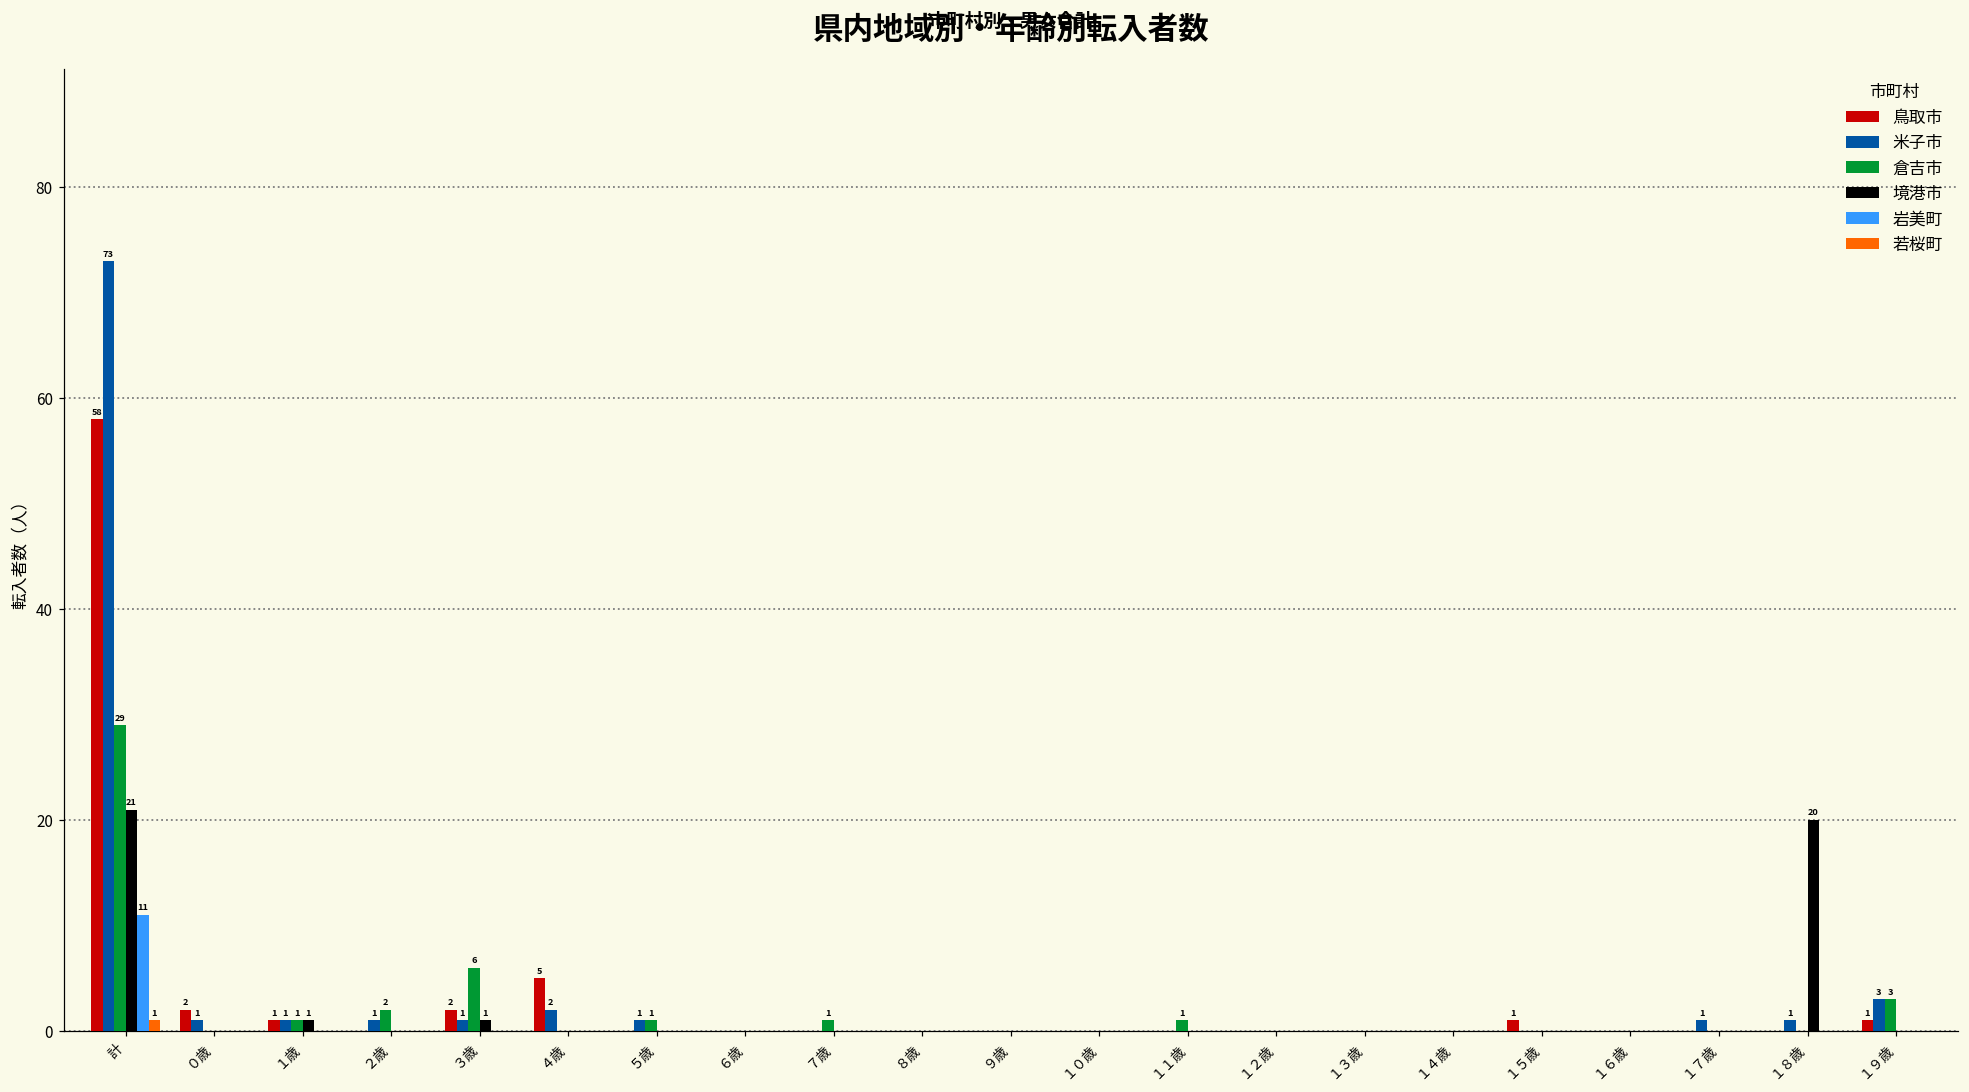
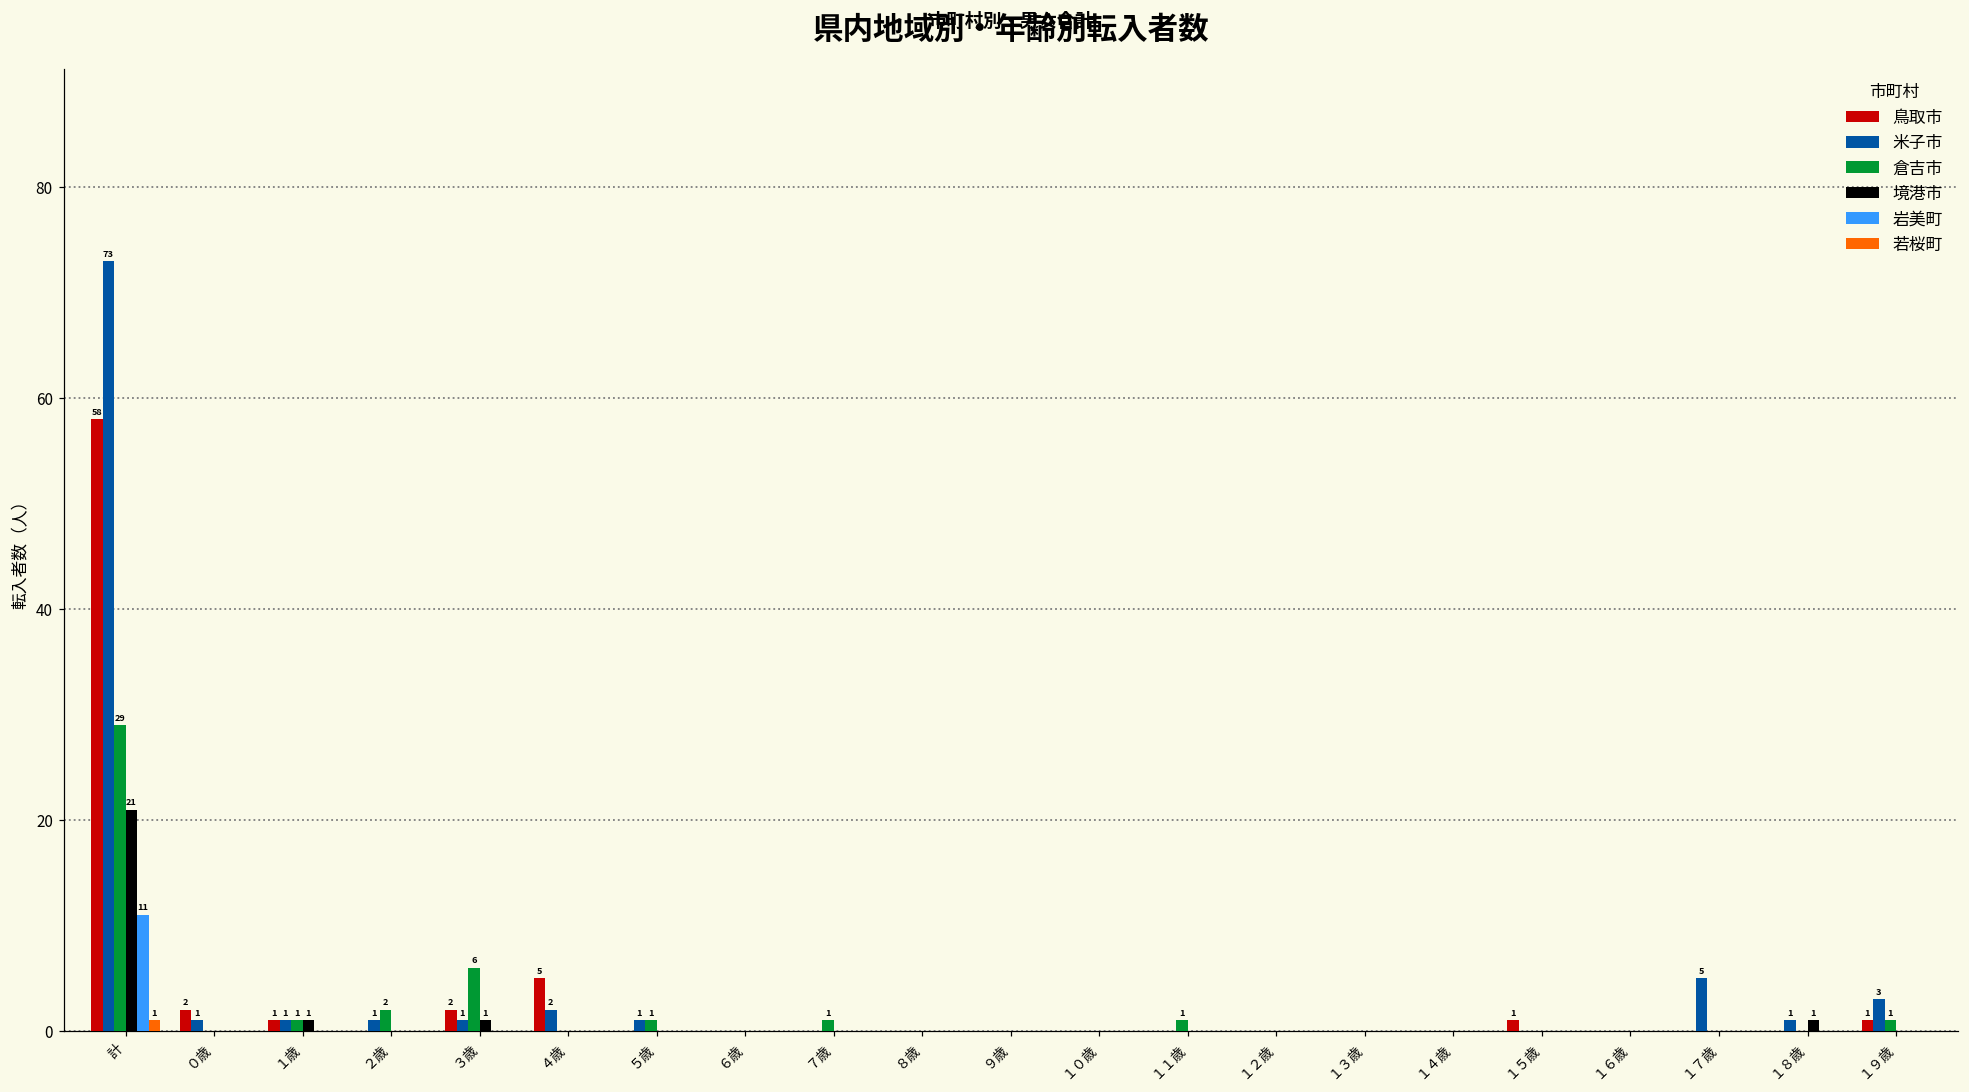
  {
    "鳥取市": {
      "計": 58,
      "０歳": 2,
      "１歳": 1,
      "３歳": 2,
      "４歳": 5,
      "１５歳": 1,
      "１９歳": 1
    },
    "米子市": {
      "計": 73,
      "０歳": 1,
      "１歳": 1,
      "２歳": 1,
      "３歳": 1,
      "４歳": 2,
      "５歳": 1,
-     "１７歳": 1,
+     "１７歳": 5,
      "１８歳": 1,
      "１９歳": 3
    },
    "倉吉市": {
      "計": 29,
      "１歳": 1,
      "２歳": 2,
      "３歳": 6,
      "５歳": 1,
      "７歳": 1,
      "１１歳": 1,
-     "１９歳": 3
+     "１９歳": 1
    },
    "境港市": {
      "計": 21,
      "１歳": 1,
      "３歳": 1,
-     "１８歳": 20
+     "１８歳": 1
    },
    "岩美町": {
      "計": 11
    },
    "若桜町": {
      "計": 1
    }
  }
